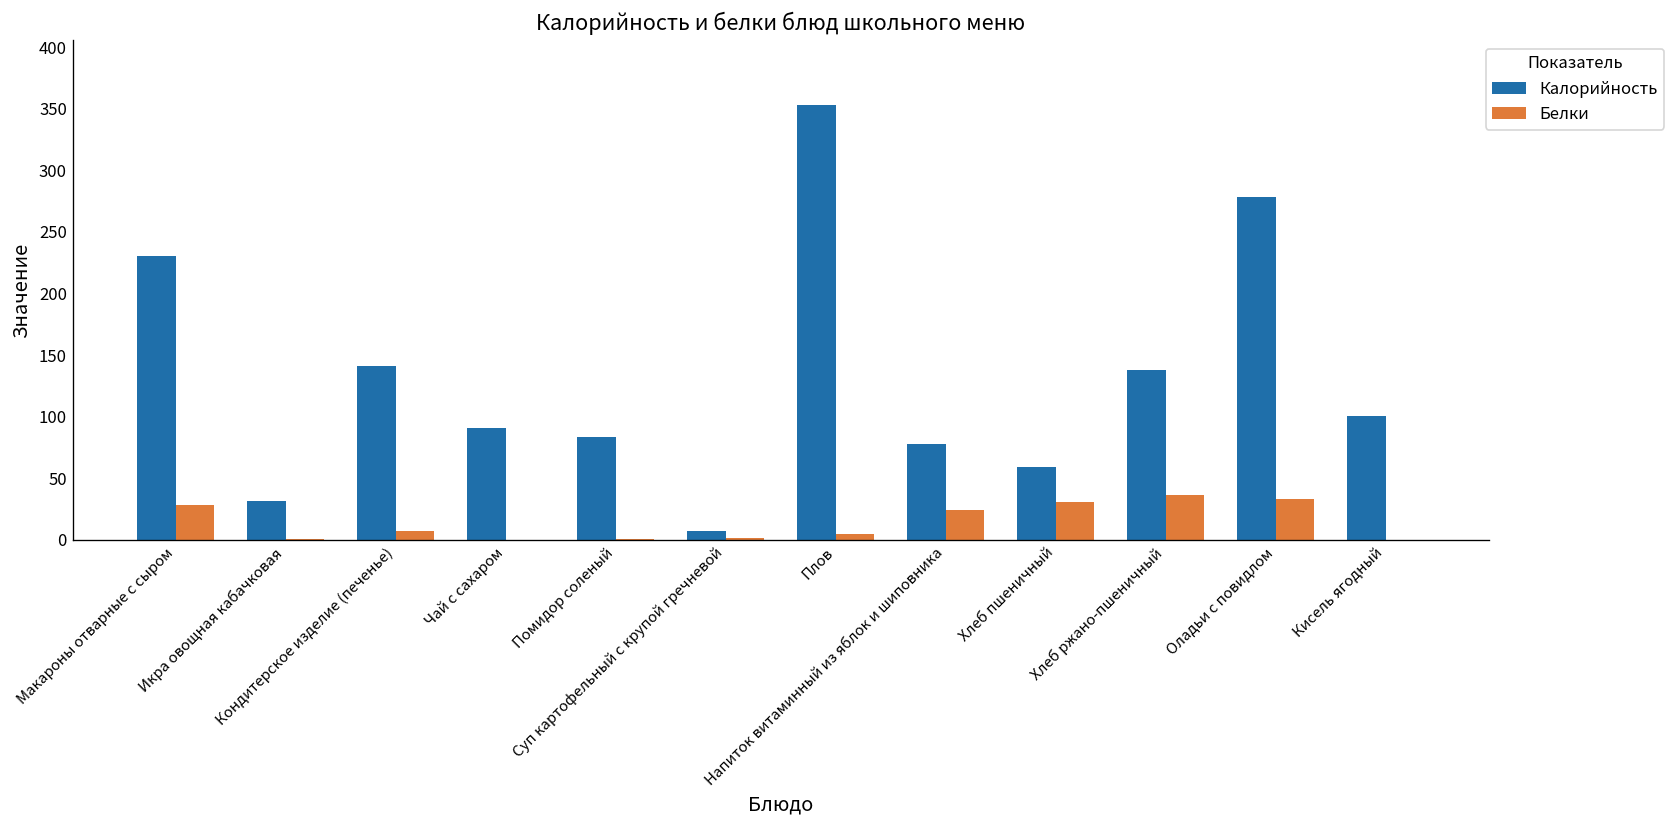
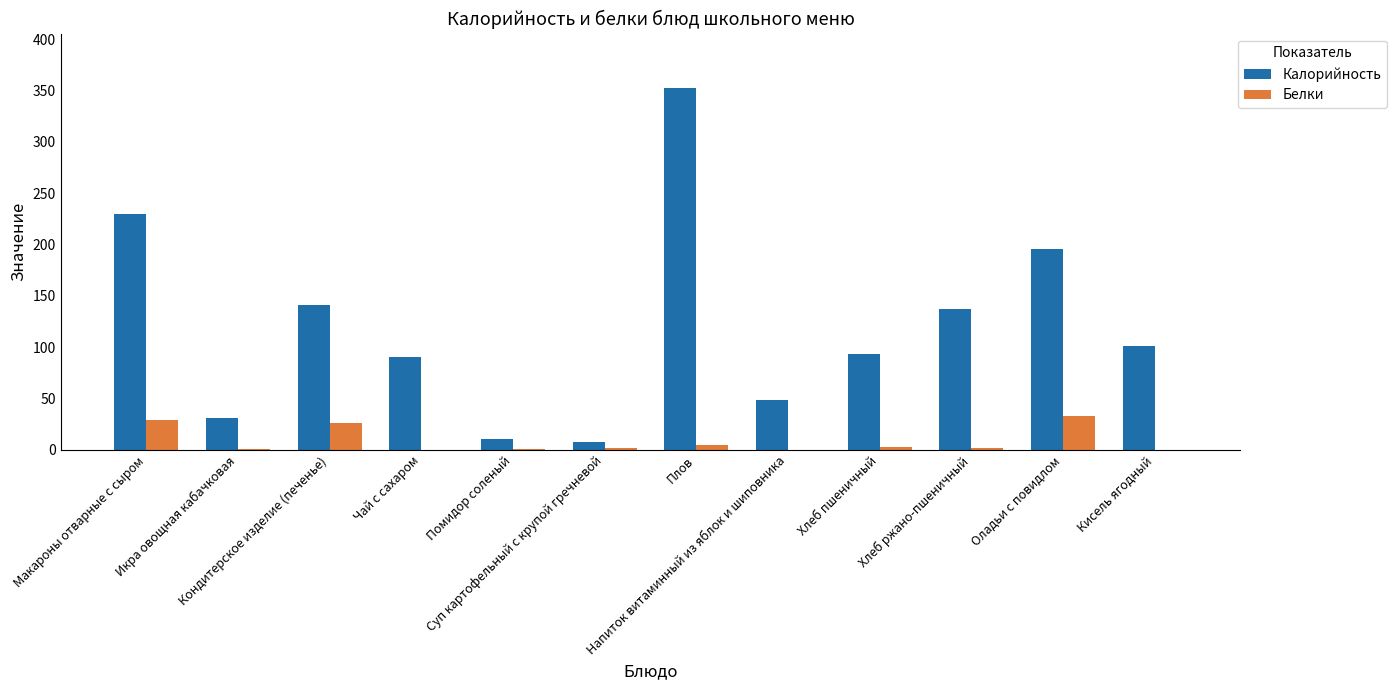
  {
    "Калорийность": {
      "Макароны отварные с сыром": 230,
      "Икра овощная кабачковая": 31,
      "Кондитерское изделие (печенье)": 141,
      "Чай с сахаром": 91,
-     "Помидор соленый": 83,
+     "Помидор соленый": 11,
      "Суп картофельный с крупой гречневой": 7,
      "Плов": 353,
-     "Напиток витаминный из яблок и шиповника": 78,
-     "Хлеб пшеничный": 59,
+     "Напиток витаминный из яблок и шиповника": 49,
+     "Хлеб пшеничный": 94,
      "Хлеб ржано-пшеничный": 138,
-     "Оладьи с повидлом": 279,
+     "Оладьи с повидлом": 195,
      "Кисель ягодный": 101
    },
    "Белки": {
      "Макароны отварные с сыром": 29,
-     "Кондитерское изделие (печенье)": 8,
+     "Кондитерское изделие (печенье)": 26,
      "Плов": 5,
-     "Напиток витаминный из яблок и шиповника": 25,
-     "Хлеб пшеничный": 31,
-     "Хлеб ржано-пшеничный": 36,
+     "Напиток витаминный из яблок и шиповника": 0,
+     "Хлеб пшеничный": 3,
+     "Хлеб ржано-пшеничный": 2,
      "Оладьи с повидлом": 33
    }
  }
